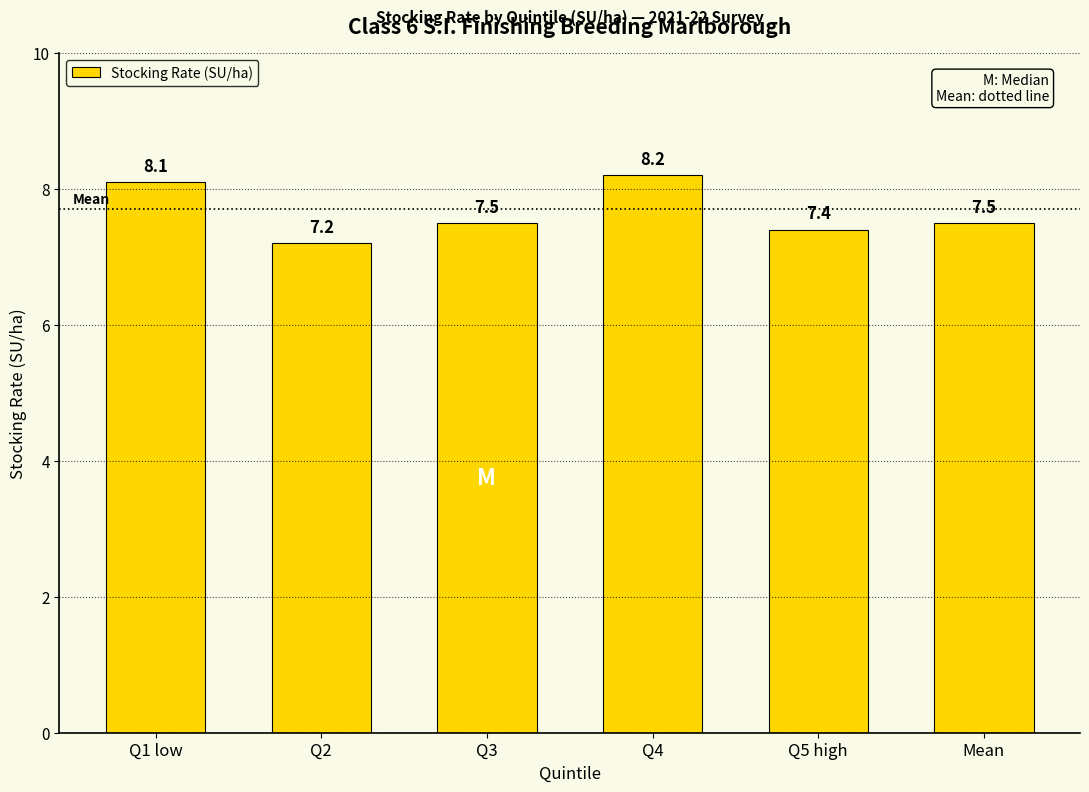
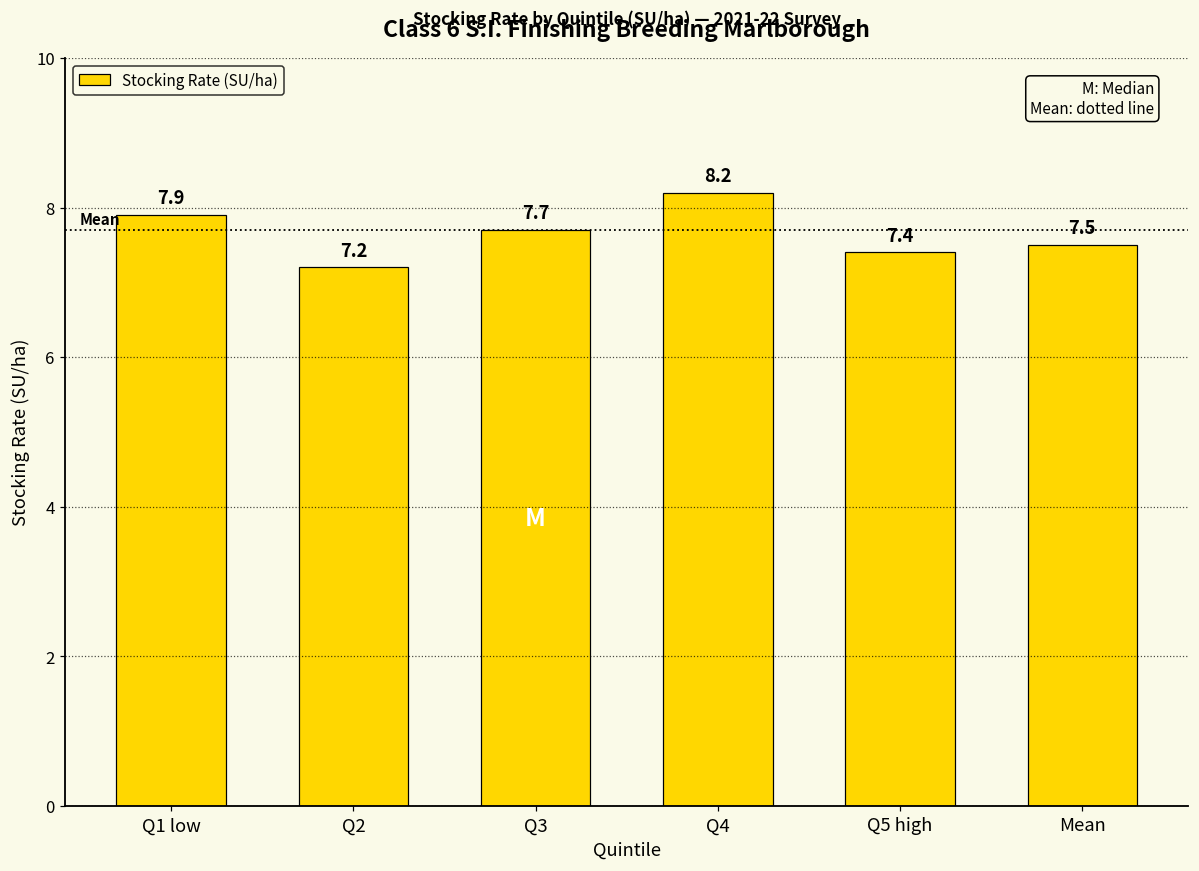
  {
-   "Q1 low": 8.1,
+   "Q1 low": 7.9,
    "Q2": 7.2,
-   "Q3": 7.5,
+   "Q3": 7.7,
    "Q4": 8.2,
    "Q5 high": 7.4,
    "Mean": 7.5
  }
